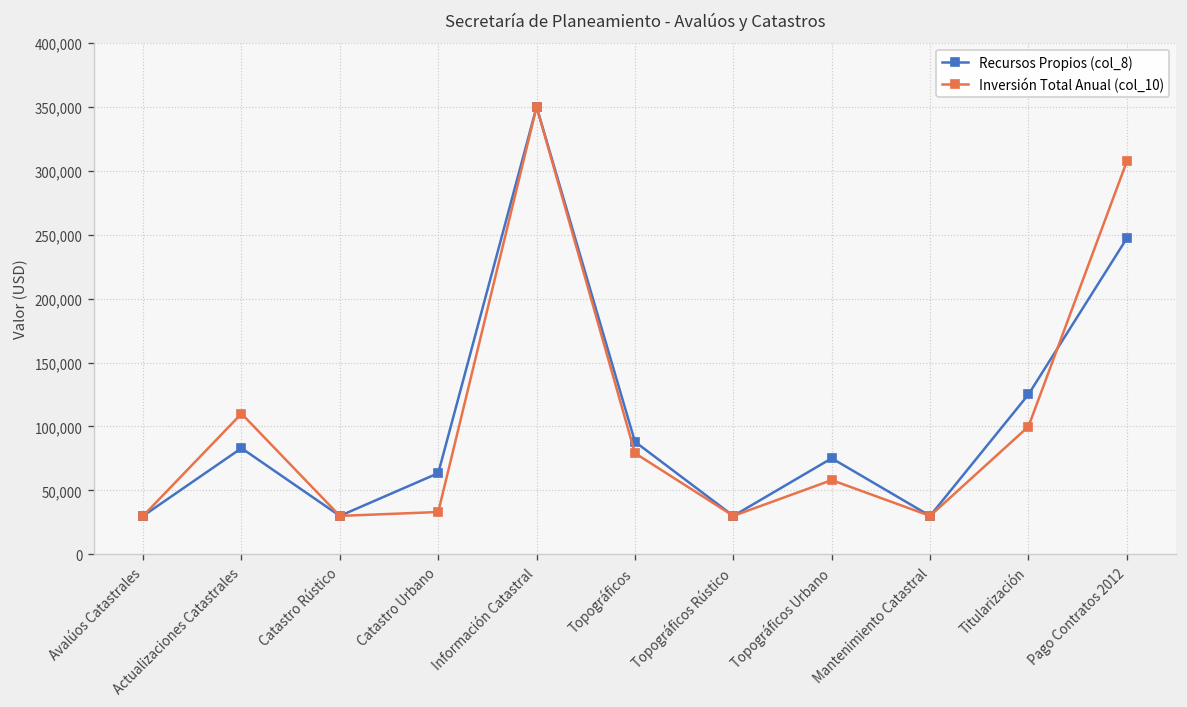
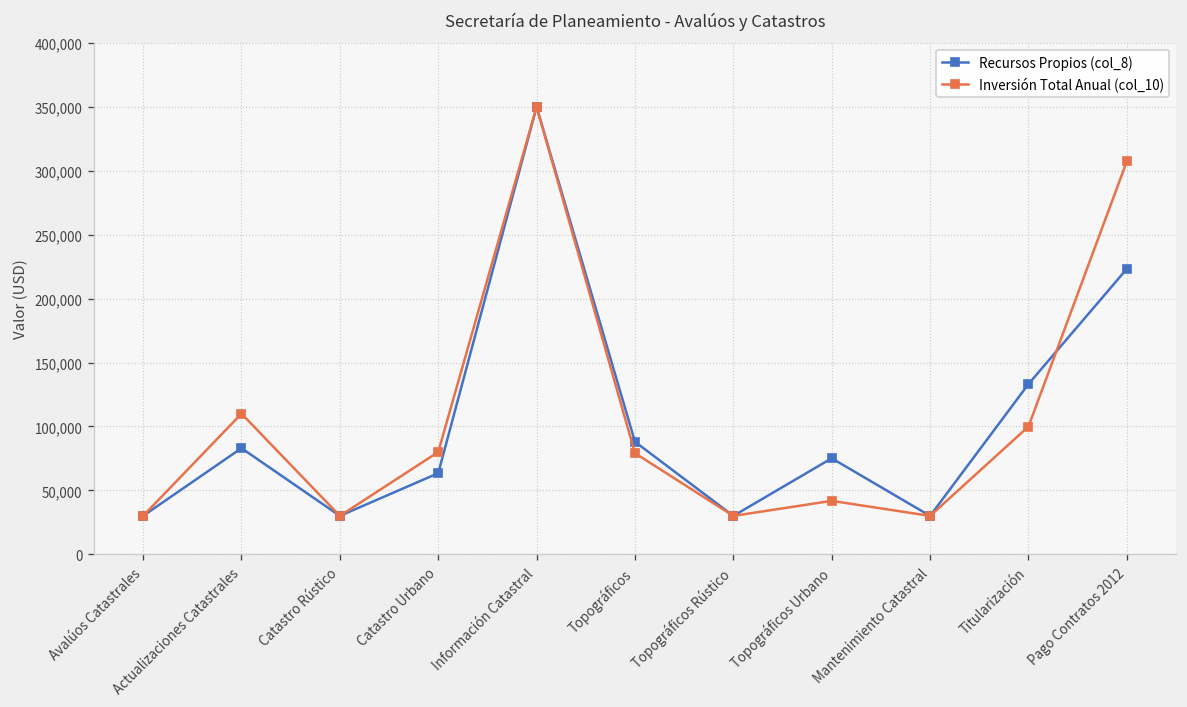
  {
    "Recursos Propios (col_8)": {
      "Actualizaciones Catastrales": "83,000",
      "Catastro Urbano": "63,000",
      "Topográficos": "88,000",
      "Topográficos Urbano": "75,000",
-     "Titularización": "125,000",
-     "Pago Contratos 2012": "247,000"
+     "Titularización": "133,000",
+     "Pago Contratos 2012": "223,000"
    },
    "Inversión Total Anual (col_10)": {
      "Actualizaciones Catastrales": "110,000",
-     "Catastro Urbano": "33,000",
+     "Catastro Urbano": "80,000",
      "Topográficos": "79,000",
-     "Topográficos Urbano": "58,000",
+     "Topográficos Urbano": "42,000",
      "Titularización": "100,000",
      "Pago Contratos 2012": "307,000"
    }
  }
